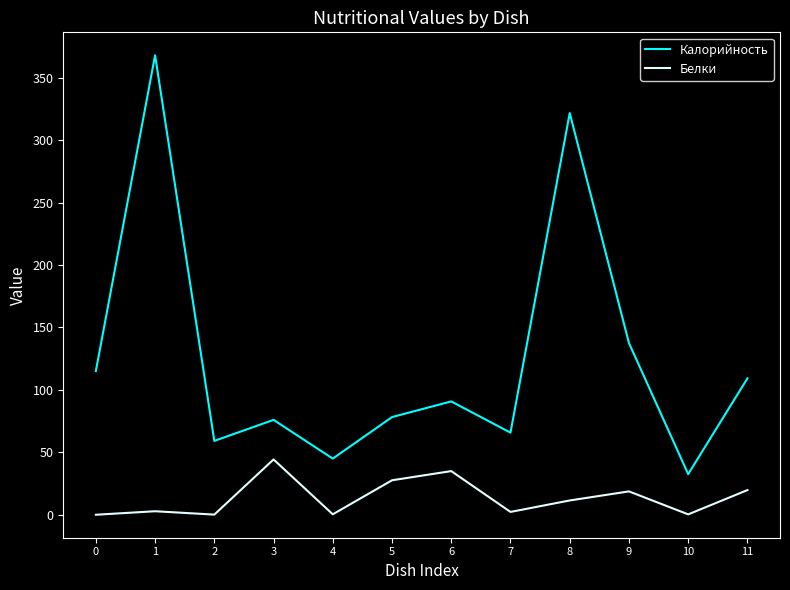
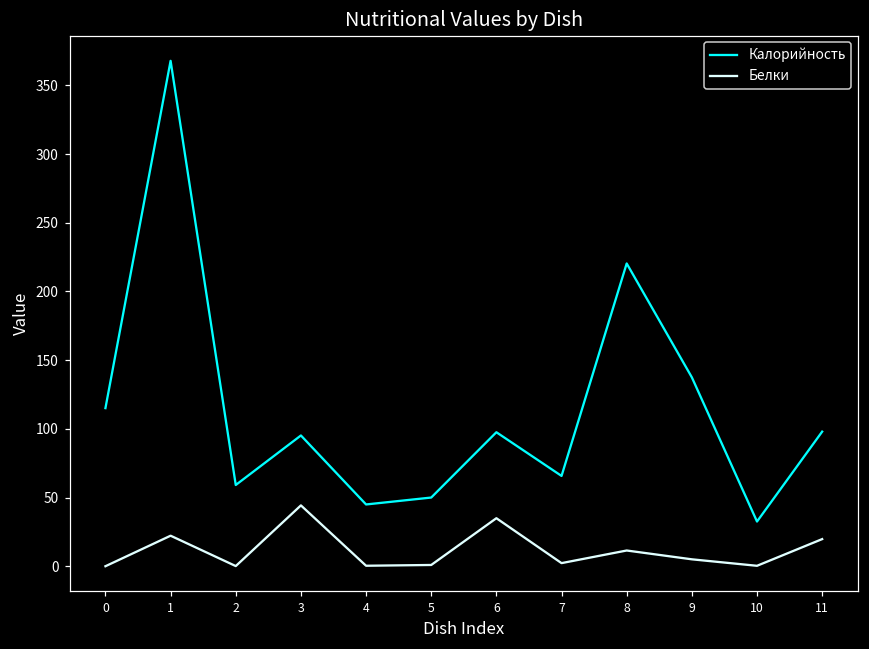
  {
    "Калорийность": {
      "0": 115,
      "1": 368,
      "2": 59,
-     "3": 76,
+     "3": 95,
      "4": 45,
-     "5": 78,
-     "6": 91,
+     "5": 50,
+     "6": 98,
      "7": 66,
-     "8": 322,
+     "8": 220,
      "9": 138,
      "10": 33,
-     "11": 109
+     "11": 98
    },
    "Белки": {
      "0": 0,
-     "1": 3,
+     "1": 22,
      "2": 0,
      "3": 44,
      "4": 0,
-     "5": 28,
+     "5": 1,
      "6": 35,
      "7": 2,
      "8": 11,
-     "9": 19,
+     "9": 5,
      "10": 0,
      "11": 20
    }
  }
